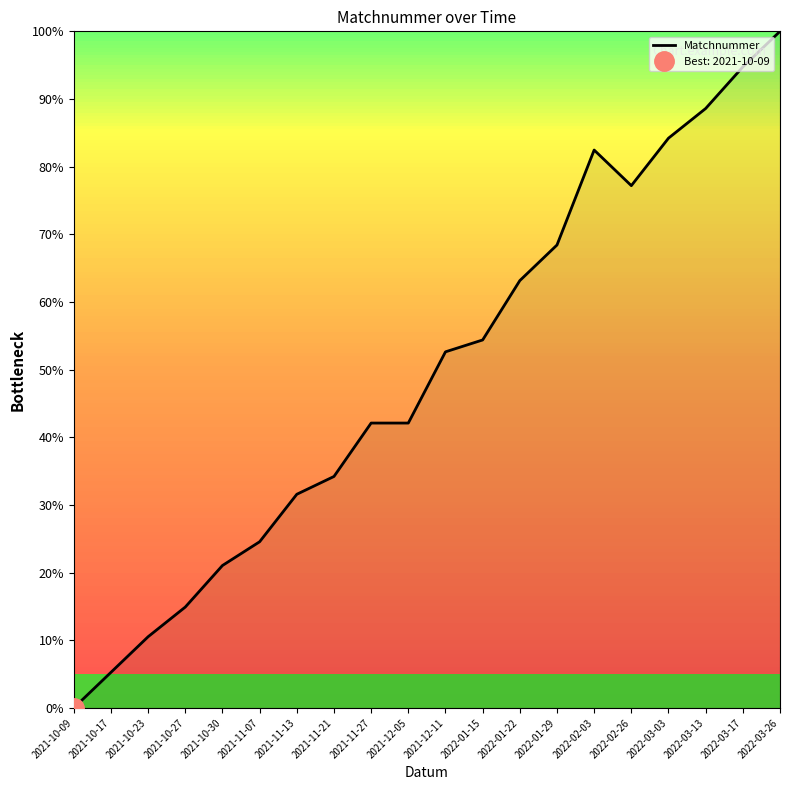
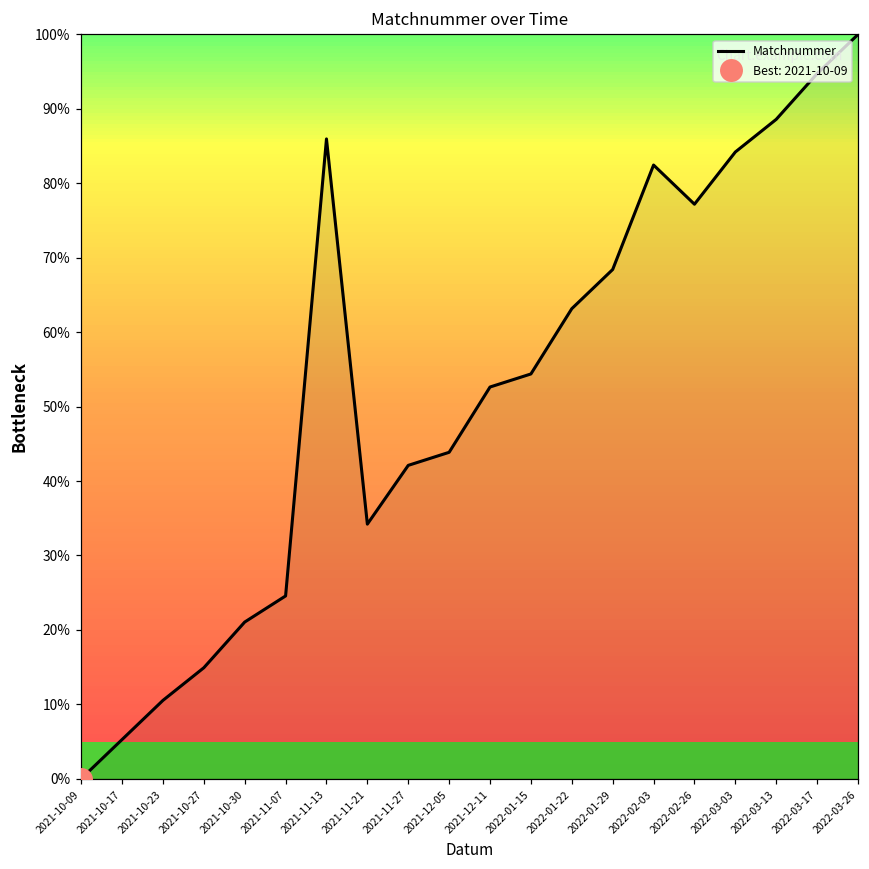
  {
    "Matchnummer": {
      "2021-10-17": "5%",
      "2021-10-23": "11%",
      "2021-10-27": "15%",
      "2021-10-30": "21%",
      "2021-11-07": "25%",
-     "2021-11-13": "32%",
+     "2021-11-13": "86%",
      "2021-11-21": "34%",
      "2021-11-27": "42%",
-     "2021-12-05": "42%",
+     "2021-12-05": "44%",
      "2021-12-11": "53%",
      "2022-01-15": "54%",
      "2022-01-22": "63%",
      "2022-01-29": "68%",
      "2022-02-03": "82%",
      "2022-02-26": "77%",
      "2022-03-03": "84%",
      "2022-03-13": "89%",
      "2022-03-26": "100%"
    }
  }
